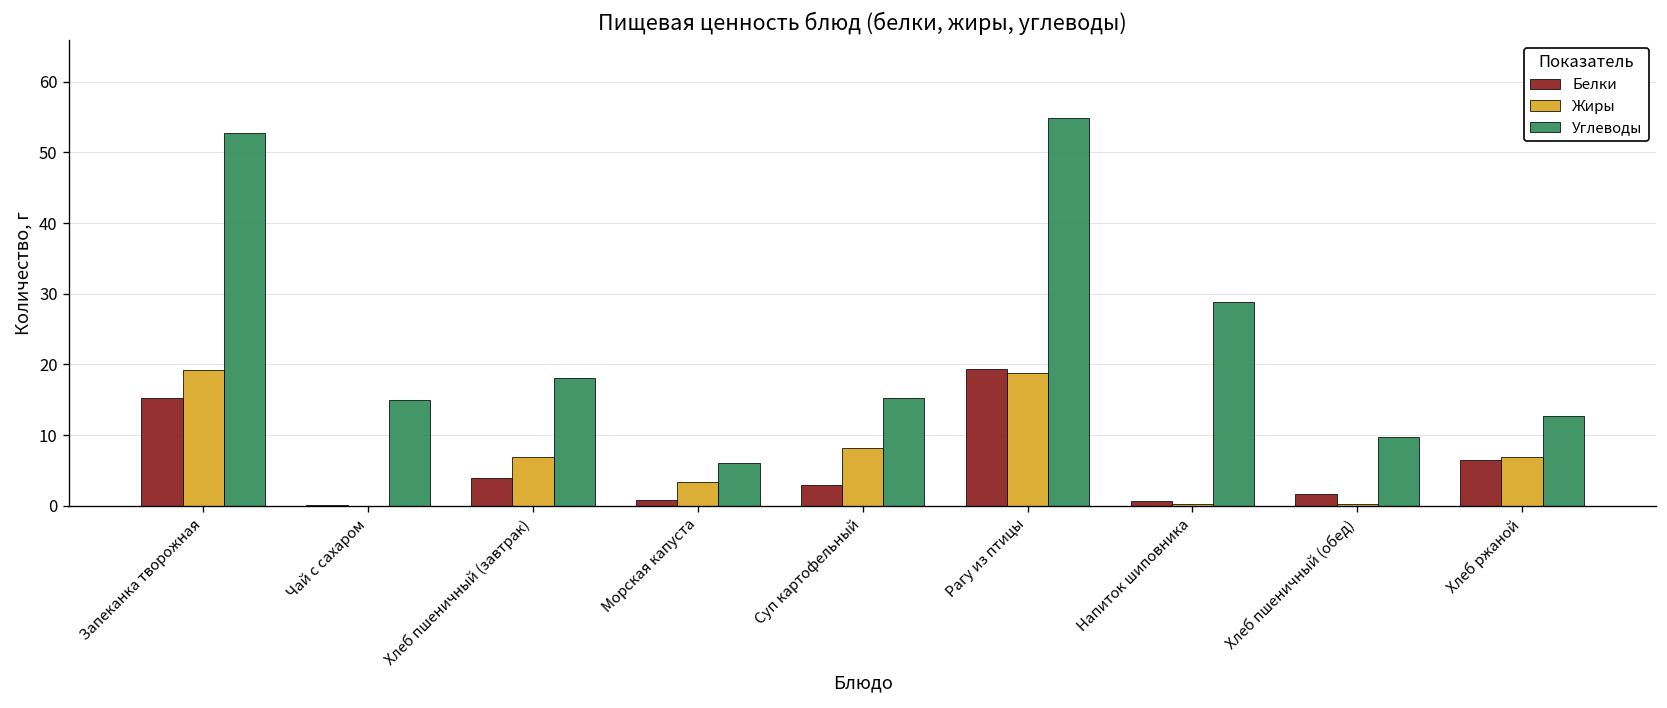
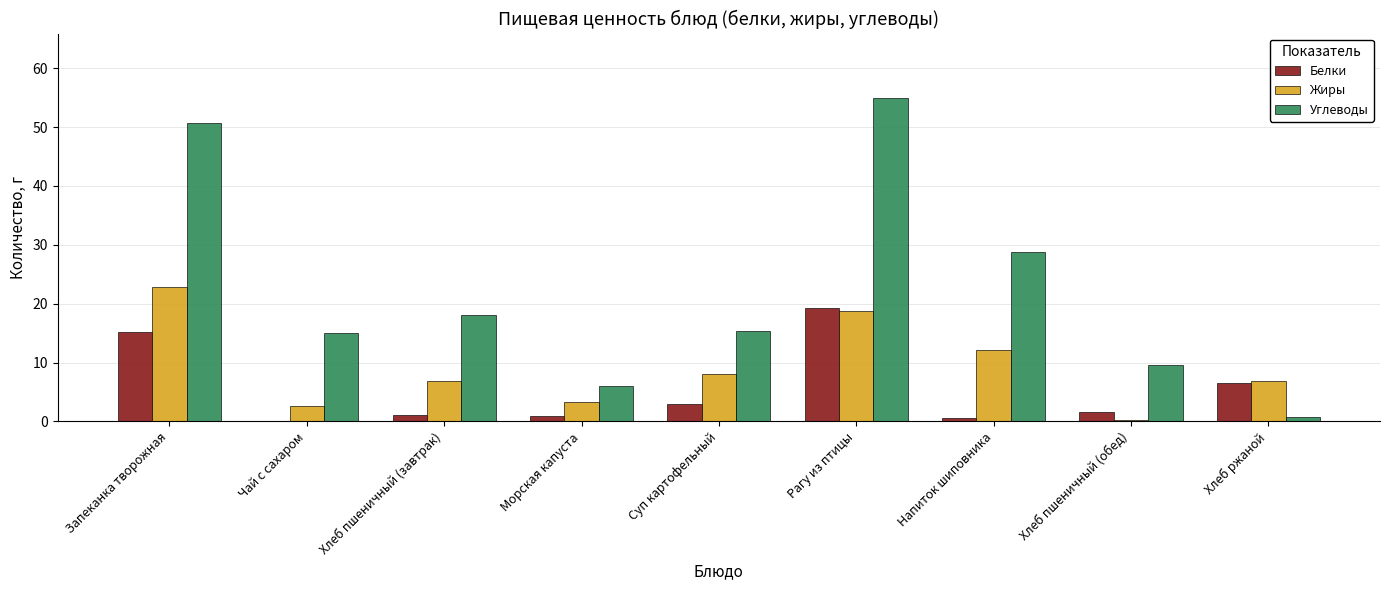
  {
    "Белки": {
      "Запеканка творожная": 15,
-     "Хлеб пшеничный (завтрак)": 4,
+     "Хлеб пшеничный (завтрак)": 1,
      "Морская капуста": 1,
      "Суп картофельный": 3,
      "Рагу из птицы": 19,
      "Напиток шиповника": 1,
      "Хлеб пшеничный (обед)": 2,
      "Хлеб ржаной": 6
    },
    "Жиры": {
-     "Запеканка творожная": 19,
-     "Чай с сахаром": 0,
+     "Запеканка творожная": 23,
+     "Чай с сахаром": 3,
      "Хлеб пшеничный (завтрак)": 7,
      "Морская капуста": 3,
      "Суп картофельный": 8,
      "Рагу из птицы": 19,
-     "Напиток шиповника": 0,
+     "Напиток шиповника": 12,
      "Хлеб ржаной": 7
    },
    "Углеводы": {
-     "Запеканка творожная": 53,
+     "Запеканка творожная": 51,
      "Чай с сахаром": 15,
      "Хлеб пшеничный (завтрак)": 18,
      "Морская капуста": 6,
      "Суп картофельный": 15,
      "Рагу из птицы": 55,
      "Напиток шиповника": 29,
      "Хлеб пшеничный (обед)": 10,
-     "Хлеб ржаной": 13
+     "Хлеб ржаной": 1
    }
  }
